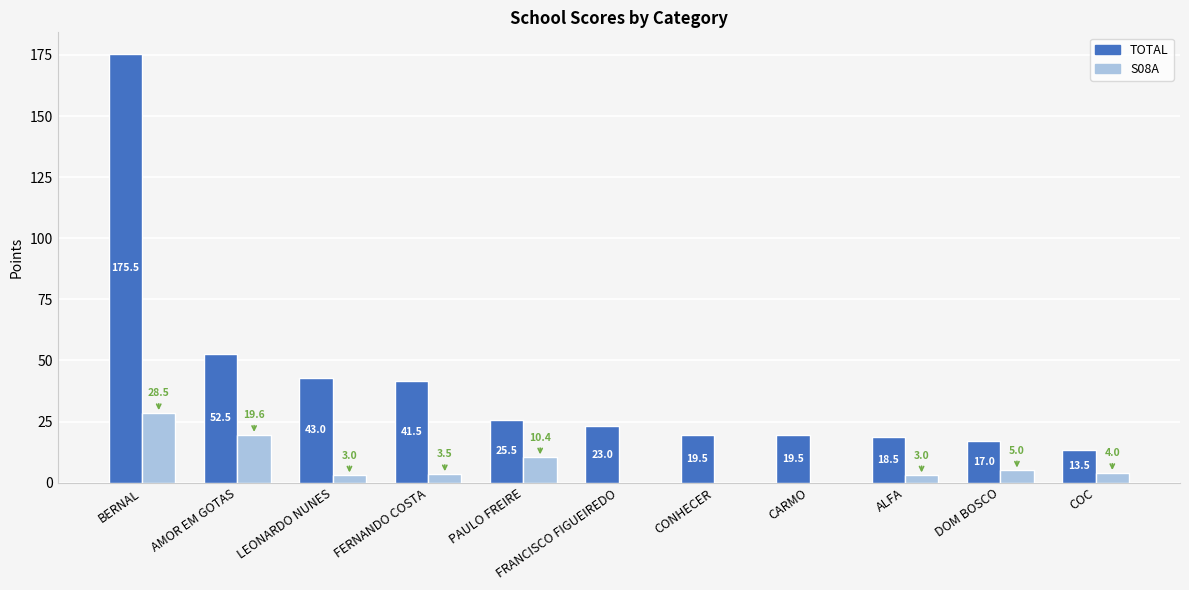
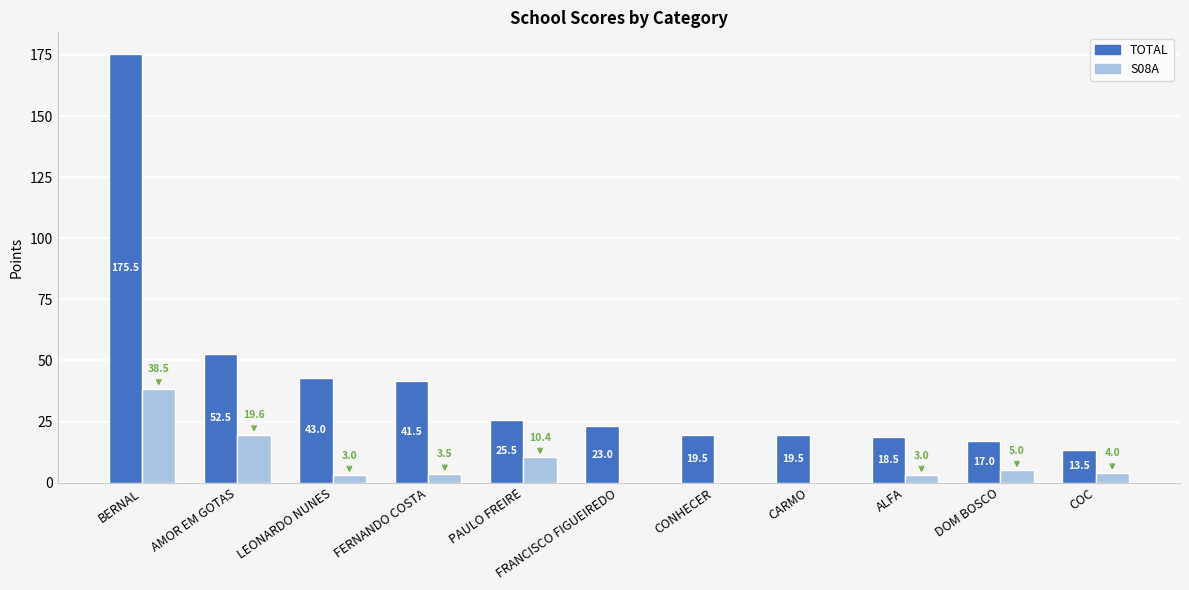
  {
    "TOTAL": {
      "BERNAL": 175.5,
      "AMOR EM GOTAS": 52.5,
      "LEONARDO NUNES": 43.0,
      "FERNANDO COSTA": 41.5,
      "PAULO FREIRE": 25.5,
      "FRANCISCO FIGUEIREDO": 23.0,
      "CONHECER": 19.5,
      "CARMO": 19.5,
      "ALFA": 18.5,
      "DOM BOSCO": 17.0,
      "COC": 13.5
    },
    "S08A": {
-     "BERNAL": 28.5,
+     "BERNAL": 38.5,
      "AMOR EM GOTAS": 19.6,
      "LEONARDO NUNES": 3.0,
      "FERNANDO COSTA": 3.5,
      "PAULO FREIRE": 10.4,
      "ALFA": 3.0,
      "DOM BOSCO": 5.0,
      "COC": 4.0
    }
  }
